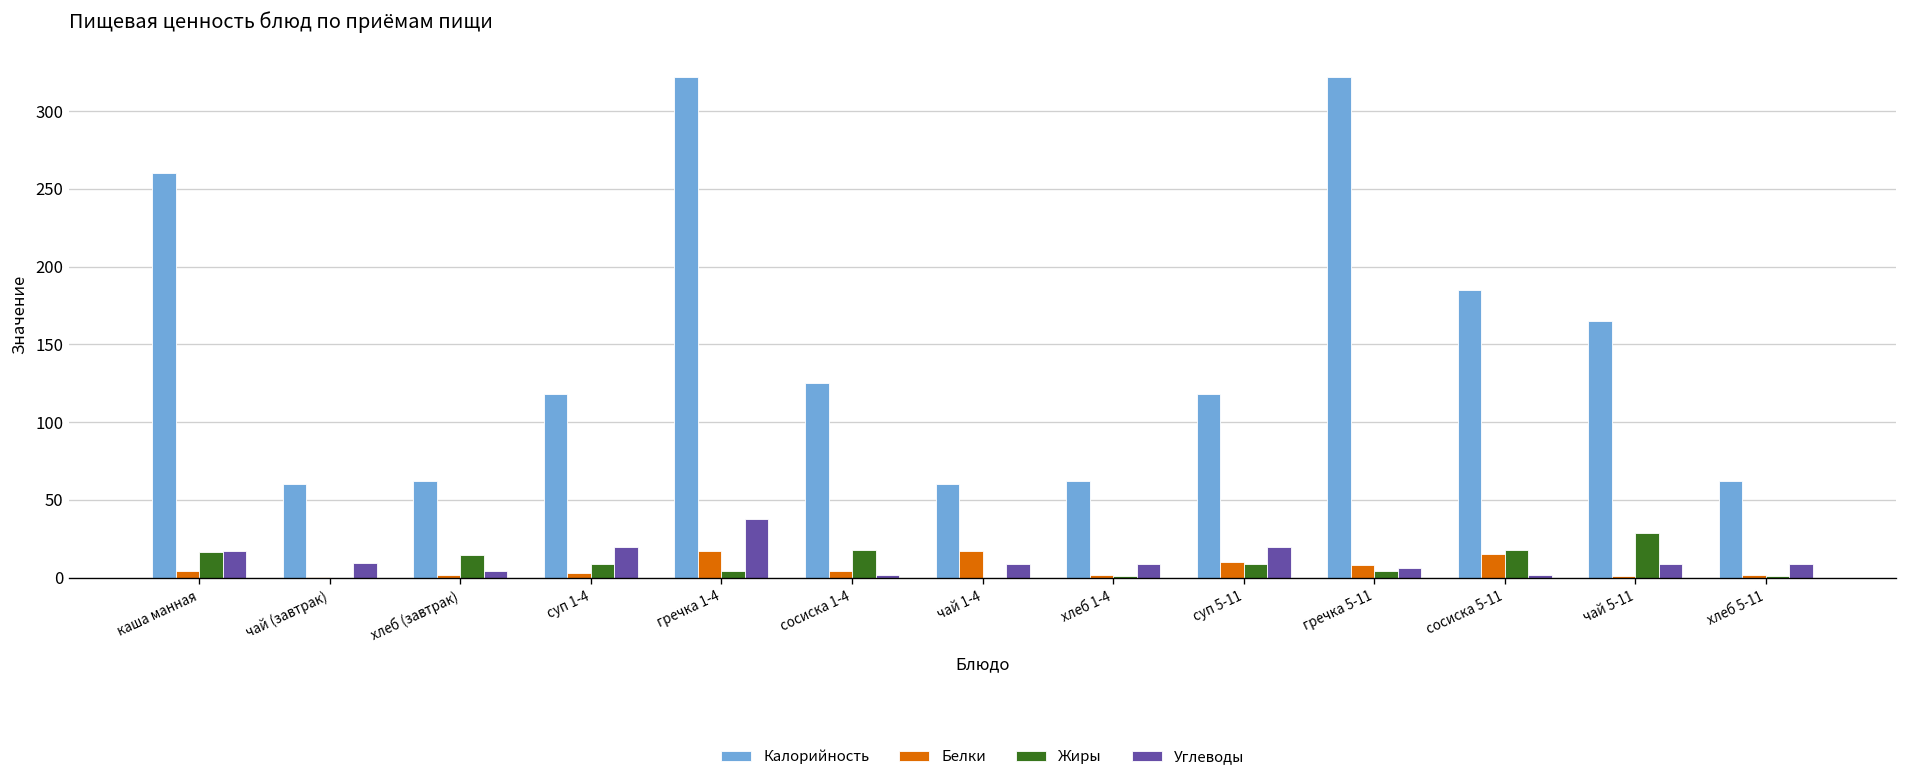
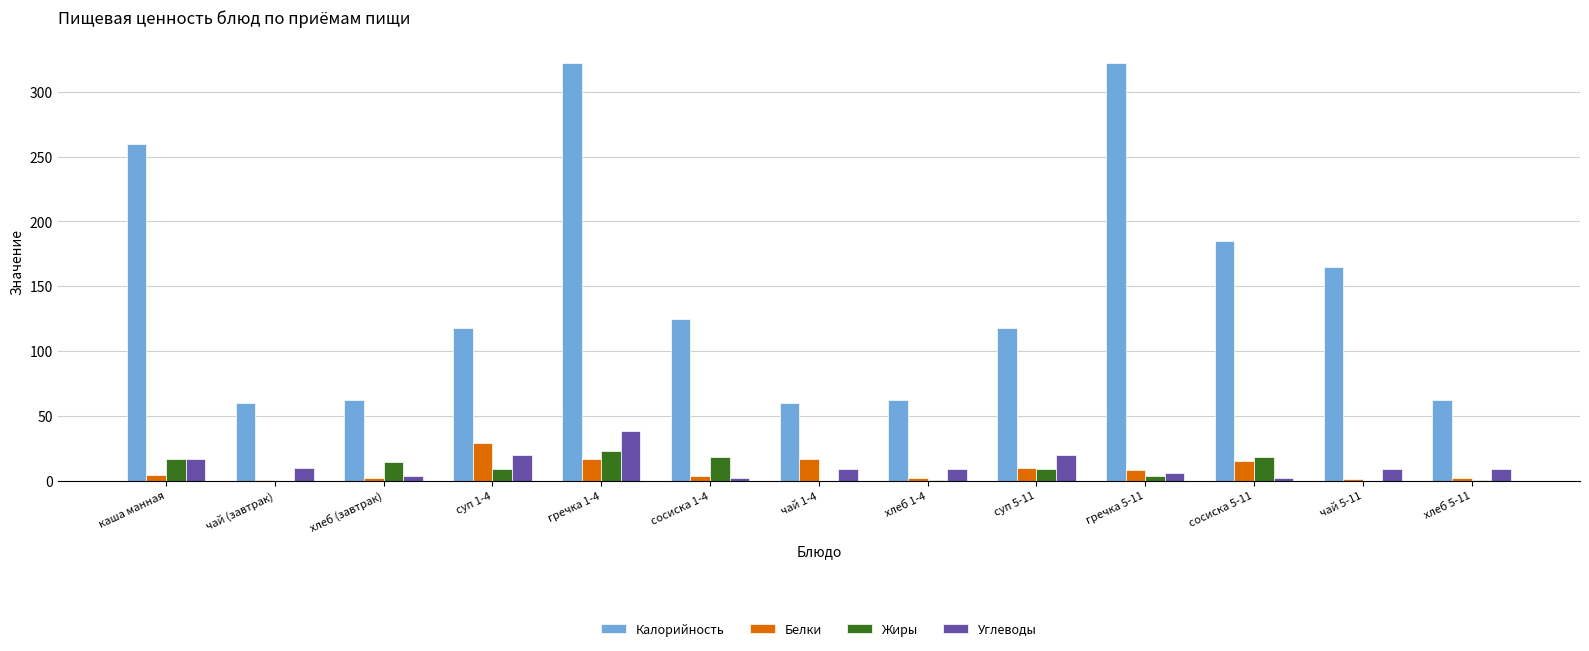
  {
    "Калорийность": {
      "каша манная": 260,
      "чай (завтрак)": 60,
      "хлеб (завтрак)": 62,
      "суп 1-4": 118,
      "гречка 1-4": 322,
      "сосиска 1-4": 125,
      "чай 1-4": 60,
      "хлеб 1-4": 62,
      "суп 5-11": 118,
      "гречка 5-11": 322,
      "сосиска 5-11": 185,
      "чай 5-11": 165,
      "хлеб 5-11": 62
    },
    "Белки": {
      "каша манная": 5,
      "хлеб (завтрак)": 2,
-     "суп 1-4": 3,
+     "суп 1-4": 29,
      "гречка 1-4": 17,
      "сосиска 1-4": 4,
      "чай 1-4": 17,
      "хлеб 1-4": 2,
      "суп 5-11": 10,
      "гречка 5-11": 8,
      "сосиска 5-11": 15,
      "хлеб 5-11": 2
    },
    "Жиры": {
      "каша манная": 17,
      "чай (завтрак)": 0,
      "хлеб (завтрак)": 15,
      "суп 1-4": 9,
-     "гречка 1-4": 4,
+     "гречка 1-4": 23,
      "сосиска 1-4": 18,
      "чай 1-4": 0,
      "суп 5-11": 9,
      "гречка 5-11": 4,
      "сосиска 5-11": 18,
-     "чай 5-11": 29
+     "чай 5-11": 0
    },
    "Углеводы": {
      "каша манная": 17,
      "чай (завтрак)": 9,
      "хлеб (завтрак)": 4,
      "суп 1-4": 20,
      "гречка 1-4": 38,
      "сосиска 1-4": 2,
      "чай 1-4": 9,
      "хлеб 1-4": 9,
      "суп 5-11": 20,
      "гречка 5-11": 6,
      "сосиска 5-11": 2,
      "чай 5-11": 9,
      "хлеб 5-11": 9
    }
  }
